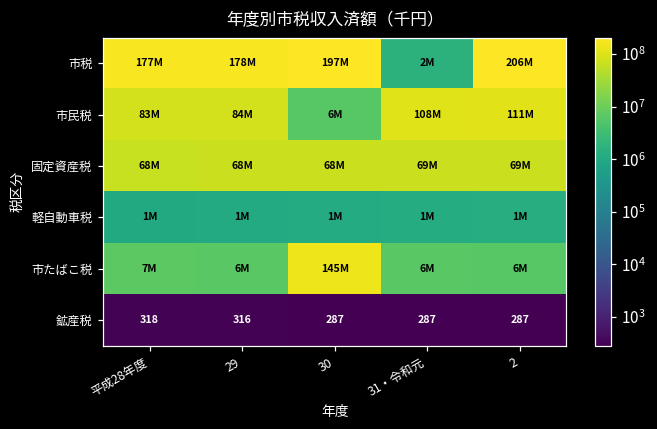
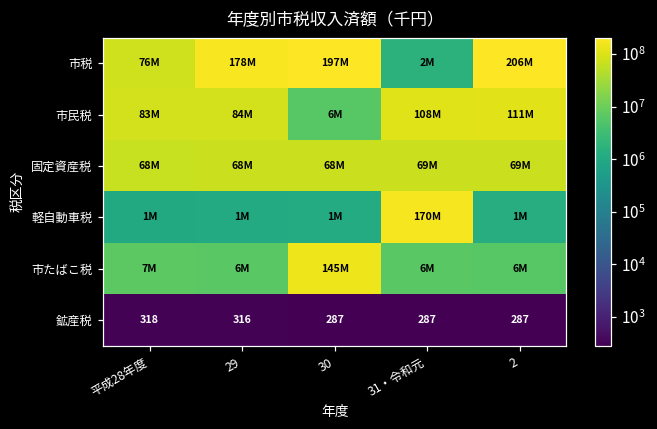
  {
    "市税": {
-     "平成28年度": "177M",
+     "平成28年度": "76M",
      "29": "178M",
      "30": "197M",
      "31・令和元": "2M",
      "2": "206M"
    },
    "市民税": {
      "平成28年度": "83M",
      "29": "84M",
      "30": "6M",
      "31・令和元": "108M",
      "2": "111M"
    },
    "固定資産税": {
      "平成28年度": "68M",
      "29": "68M",
      "30": "68M",
      "31・令和元": "69M",
      "2": "69M"
    },
    "軽自動車税": {
      "平成28年度": "1M",
      "29": "1M",
      "30": "1M",
-     "31・令和元": "1M",
+     "31・令和元": "170M",
      "2": "1M"
    },
    "市たばこ税": {
      "平成28年度": "7M",
      "29": "6M",
      "30": "145M",
      "31・令和元": "6M",
      "2": "6M"
    },
    "鉱産税": {
      "平成28年度": "318",
      "29": "316",
      "30": "287",
      "31・令和元": "287",
      "2": "287"
    }
  }
